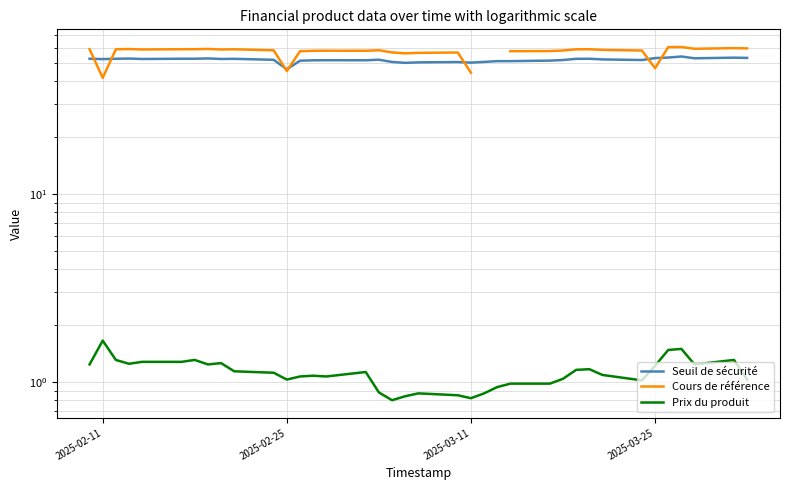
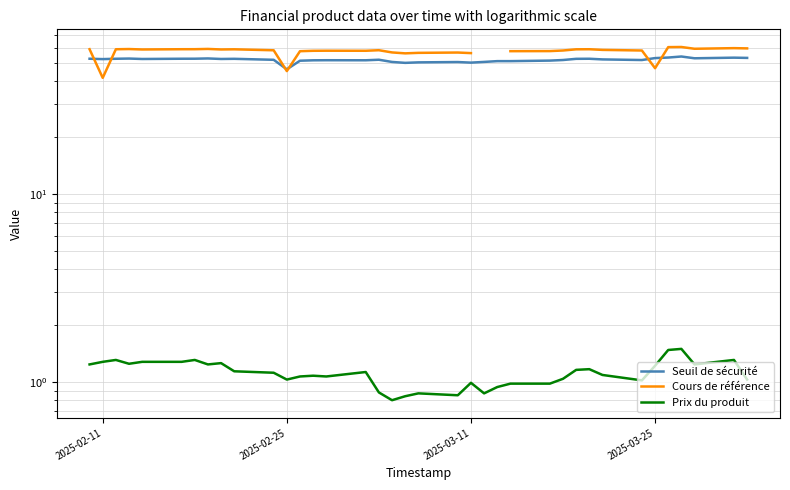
  {
    "Seuil de sécurité": {
      "2025-02-11": 52,
      "2025-03-11": 50,
      "2025-03-25": 53
    },
    "Cours de référence": {
      "2025-02-11": 41,
-     "2025-03-11": 44,
+     "2025-03-11": 56,
      "2025-03-25": 47
    },
    "Prix du produit": {
-     "2025-02-11": 1.7,
+     "2025-02-11": 1.3,
      "2025-02-25": 1.0,
-     "2025-03-11": 0.8
+     "2025-03-11": 1.0
    }
  }
